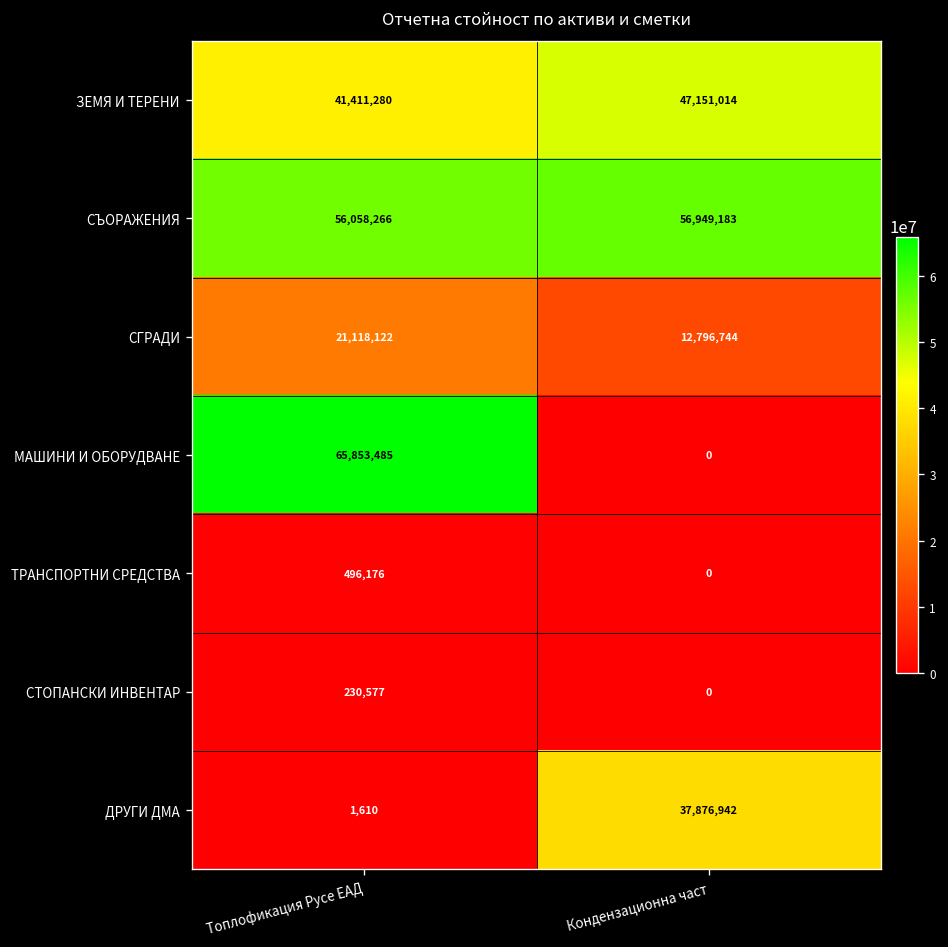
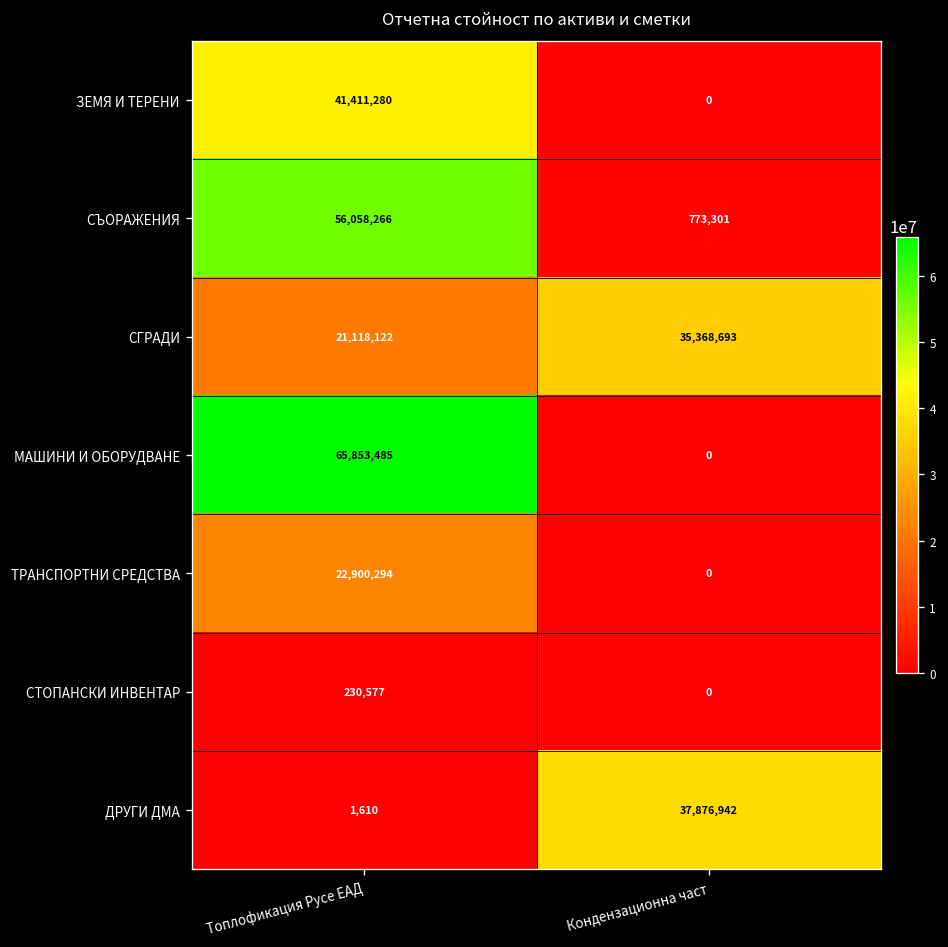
  {
    "ЗЕМЯ И ТЕРЕНИ": {
      "Топлофикация Русе EАД": "41,411,280",
-     "Кондензационна част": "47,151,014"
+     "Кондензационна част": "0"
    },
    "СЪОРАЖЕНИЯ": {
      "Топлофикация Русе EАД": "56,058,266",
-     "Кондензационна част": "56,949,183"
+     "Кондензационна част": "773,301"
    },
    "СГРАДИ": {
      "Топлофикация Русе EАД": "21,118,122",
-     "Кондензационна част": "12,796,744"
+     "Кондензационна част": "35,368,693"
    },
    "МАШИНИ И ОБОРУДВАНЕ": {
      "Топлофикация Русе EАД": "65,853,485",
      "Кондензационна част": "0"
    },
    "ТРАНСПОРТНИ СРЕДСТВА": {
-     "Топлофикация Русе EАД": "496,176",
+     "Топлофикация Русе EАД": "22,900,294",
      "Кондензационна част": "0"
    },
    "СТОПАНСКИ ИНВЕНТАР": {
      "Топлофикация Русе EАД": "230,577",
      "Кондензационна част": "0"
    },
    "ДРУГИ ДМА": {
      "Топлофикация Русе EАД": "1,610",
      "Кондензационна част": "37,876,942"
    }
  }
